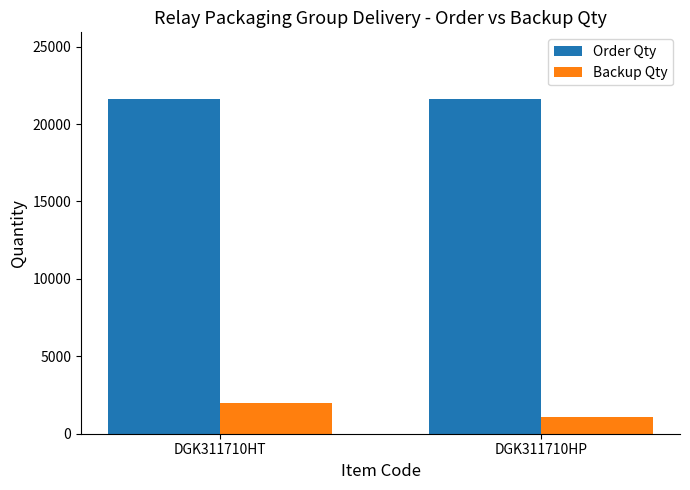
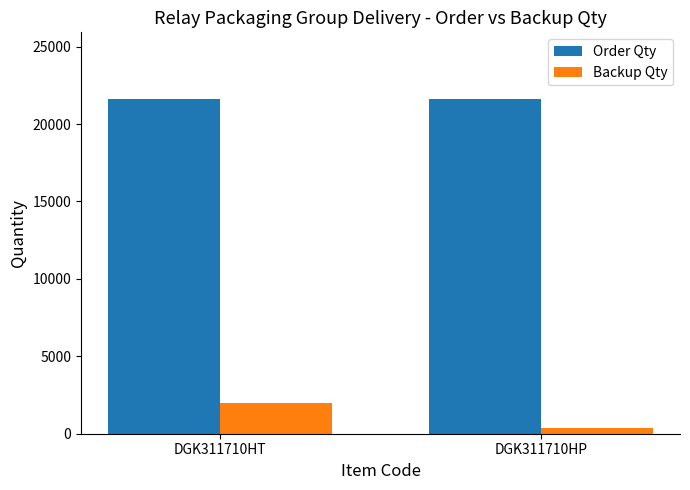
  {
    "Order Qty": {
      "DGK311710HT": 21600,
      "DGK311710HP": 21600
    },
    "Backup Qty": {
      "DGK311710HT": 2000,
-     "DGK311710HP": 1100
+     "DGK311710HP": 400
    }
  }
